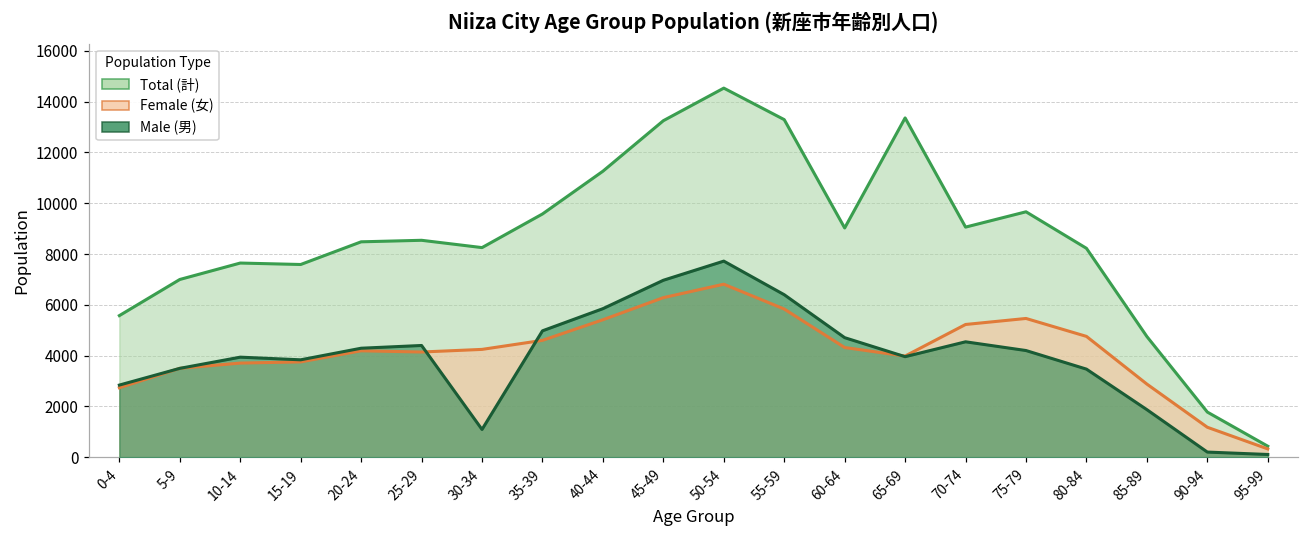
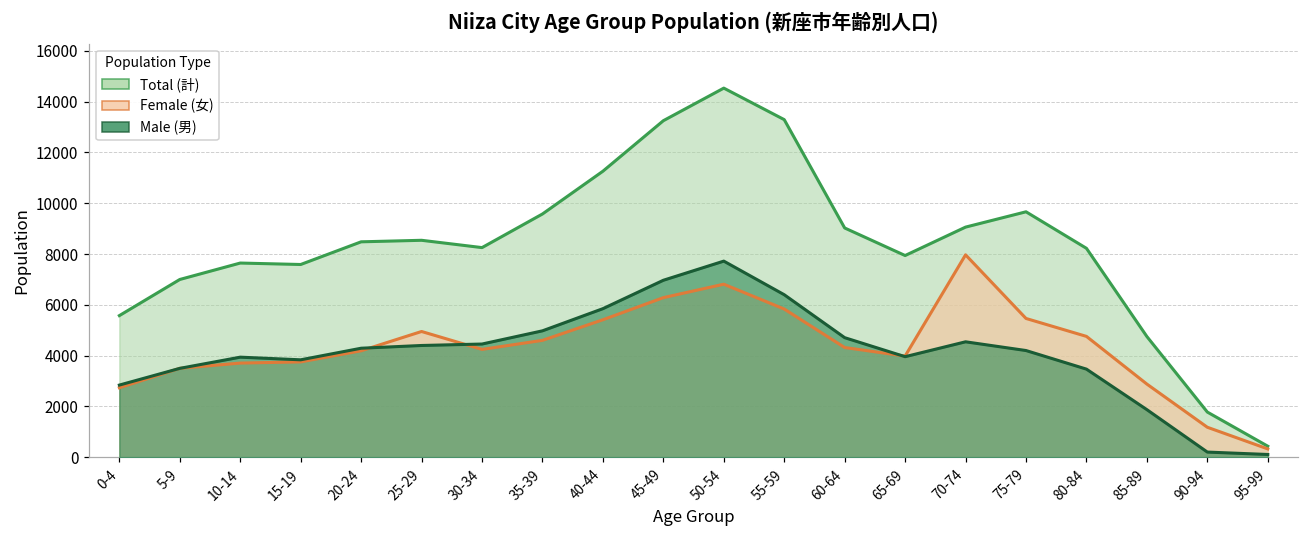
  {
    "Total (計)": {
      "0-4": 5600,
      "5-9": 7000,
      "10-14": 7600,
      "15-19": 7600,
      "20-24": 8500,
      "25-29": 8500,
      "30-34": 8300,
      "35-39": 9600,
      "40-44": 11300,
      "45-49": 13300,
      "50-54": 14500,
      "55-59": 13300,
      "60-64": 9000,
-     "65-69": 13400,
+     "65-69": 7900,
      "70-74": 9100,
      "75-79": 9700,
      "80-84": 8200,
      "85-89": 4800,
      "90-94": 1800
    },
    "Female (女)": {
      "10-14": 3700,
-     "25-29": 4100,
+     "25-29": 5000,
      "30-34": 4200,
      "35-39": 4600,
      "40-44": 5400,
      "45-49": 6300,
      "50-54": 6800,
      "55-59": 5800,
      "60-64": 4300,
-     "70-74": 5200,
+     "70-74": 8000,
      "75-79": 5500,
      "80-84": 4800,
      "85-89": 2900,
      "90-94": 1200
    },
    "Male (男)": {
      "10-14": 3900,
      "25-29": 4400,
-     "30-34": 1100,
+     "30-34": 4500,
      "35-39": 5000,
      "40-44": 5800,
      "45-49": 7000,
      "50-54": 7700,
      "55-59": 6400,
      "60-64": 4700,
      "70-74": 4500,
      "75-79": 4200,
      "80-84": 3500,
      "85-89": 1900,
      "90-94": 200,
      "95-99": 100
    }
  }
